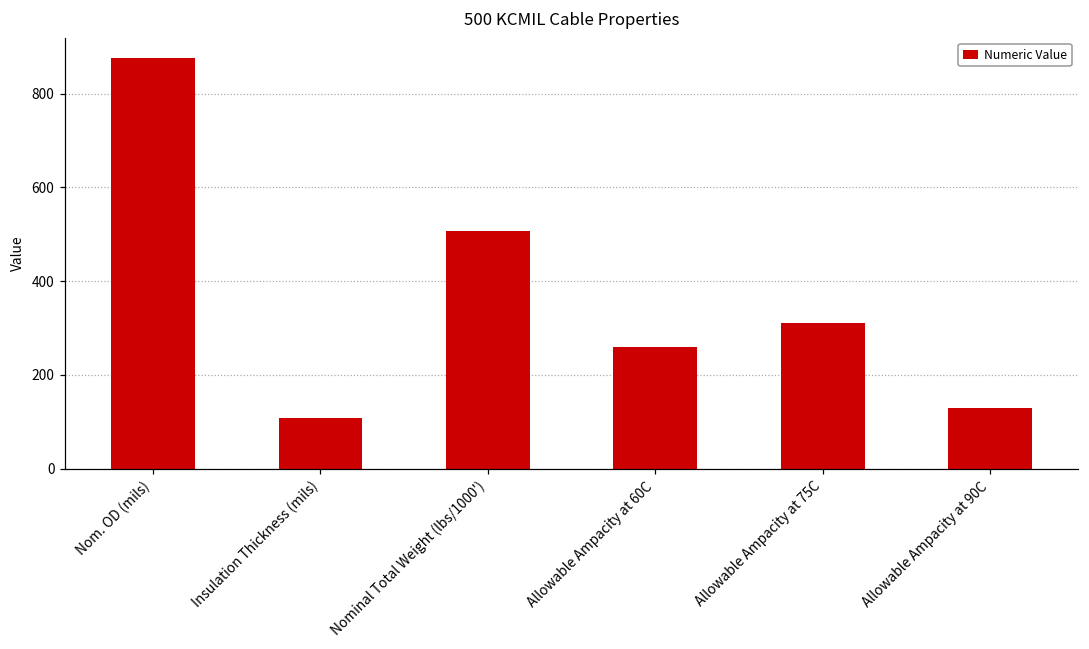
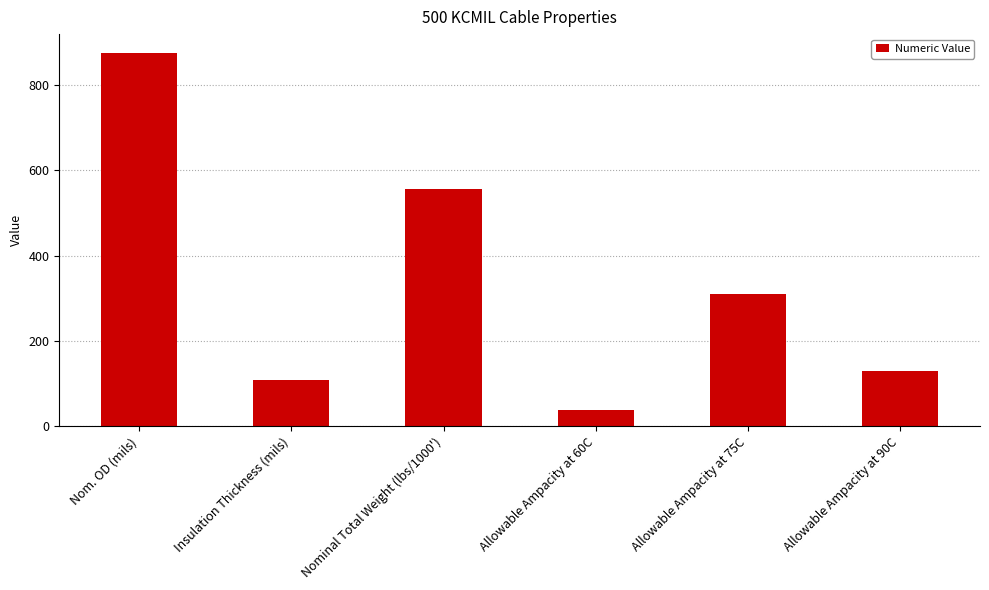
  {
    "Nom. OD (mils)": 880,
    "Insulation Thickness (mils)": 110,
-   "Nominal Total Weight (lbs/1000')": 510,
-   "Allowable Ampacity at 60C": 260,
+   "Nominal Total Weight (lbs/1000')": 560,
+   "Allowable Ampacity at 60C": 40,
    "Allowable Ampacity at 75C": 310,
    "Allowable Ampacity at 90C": 130
  }
